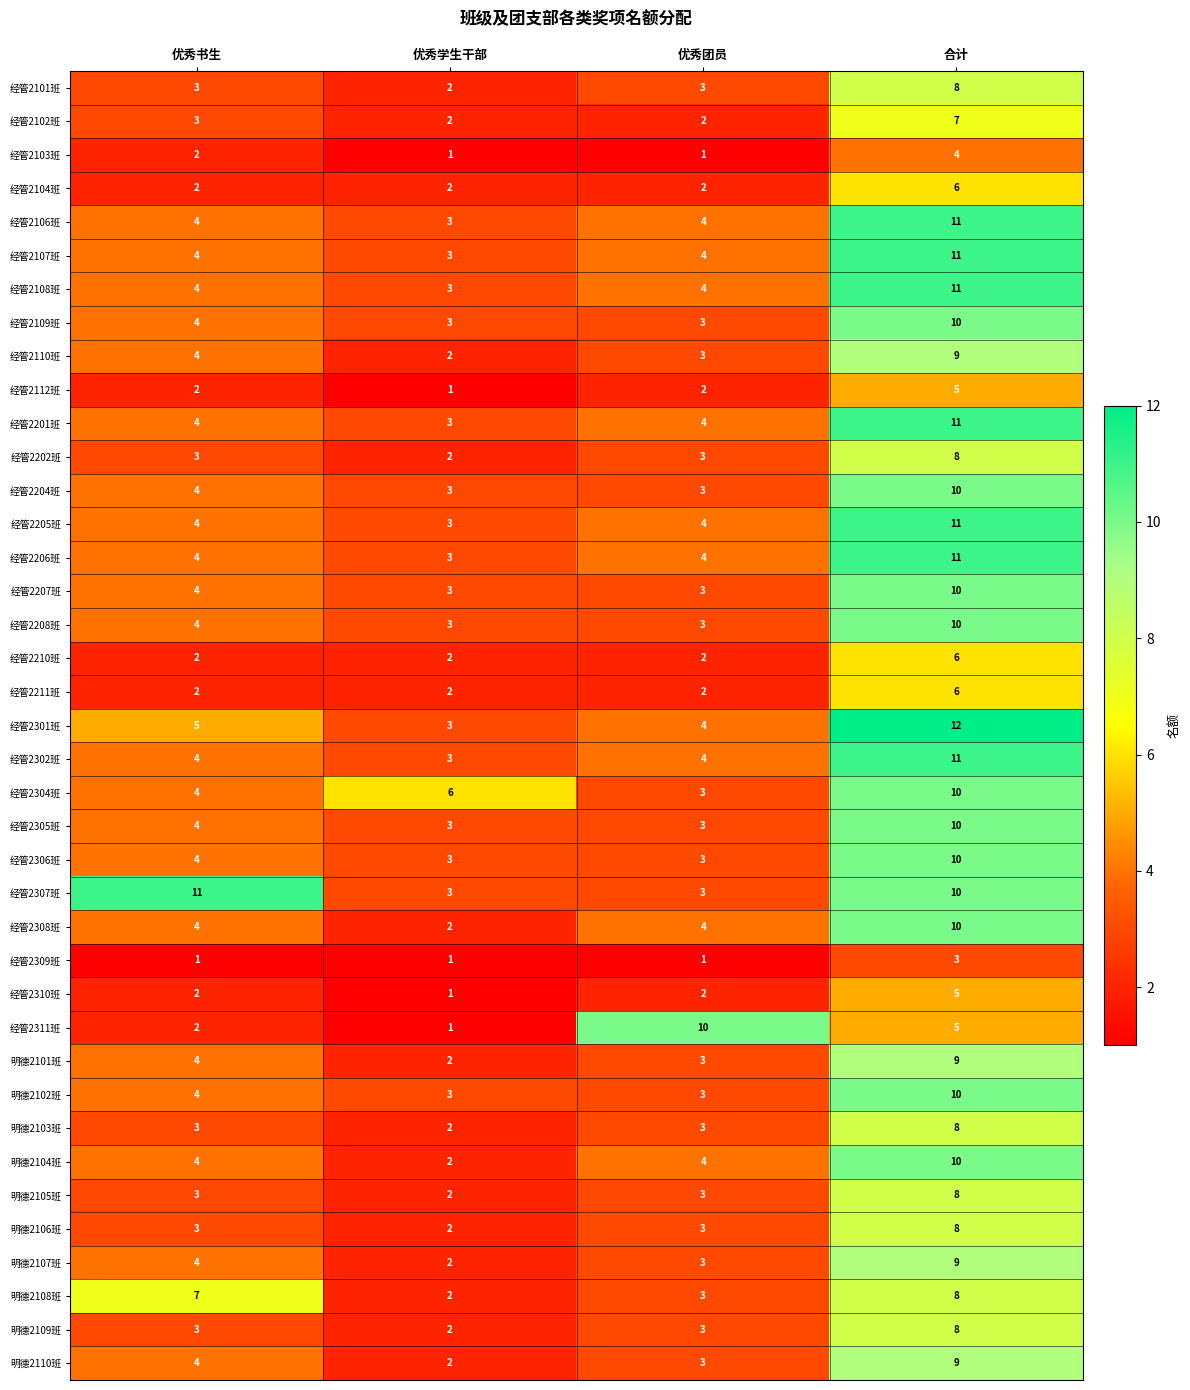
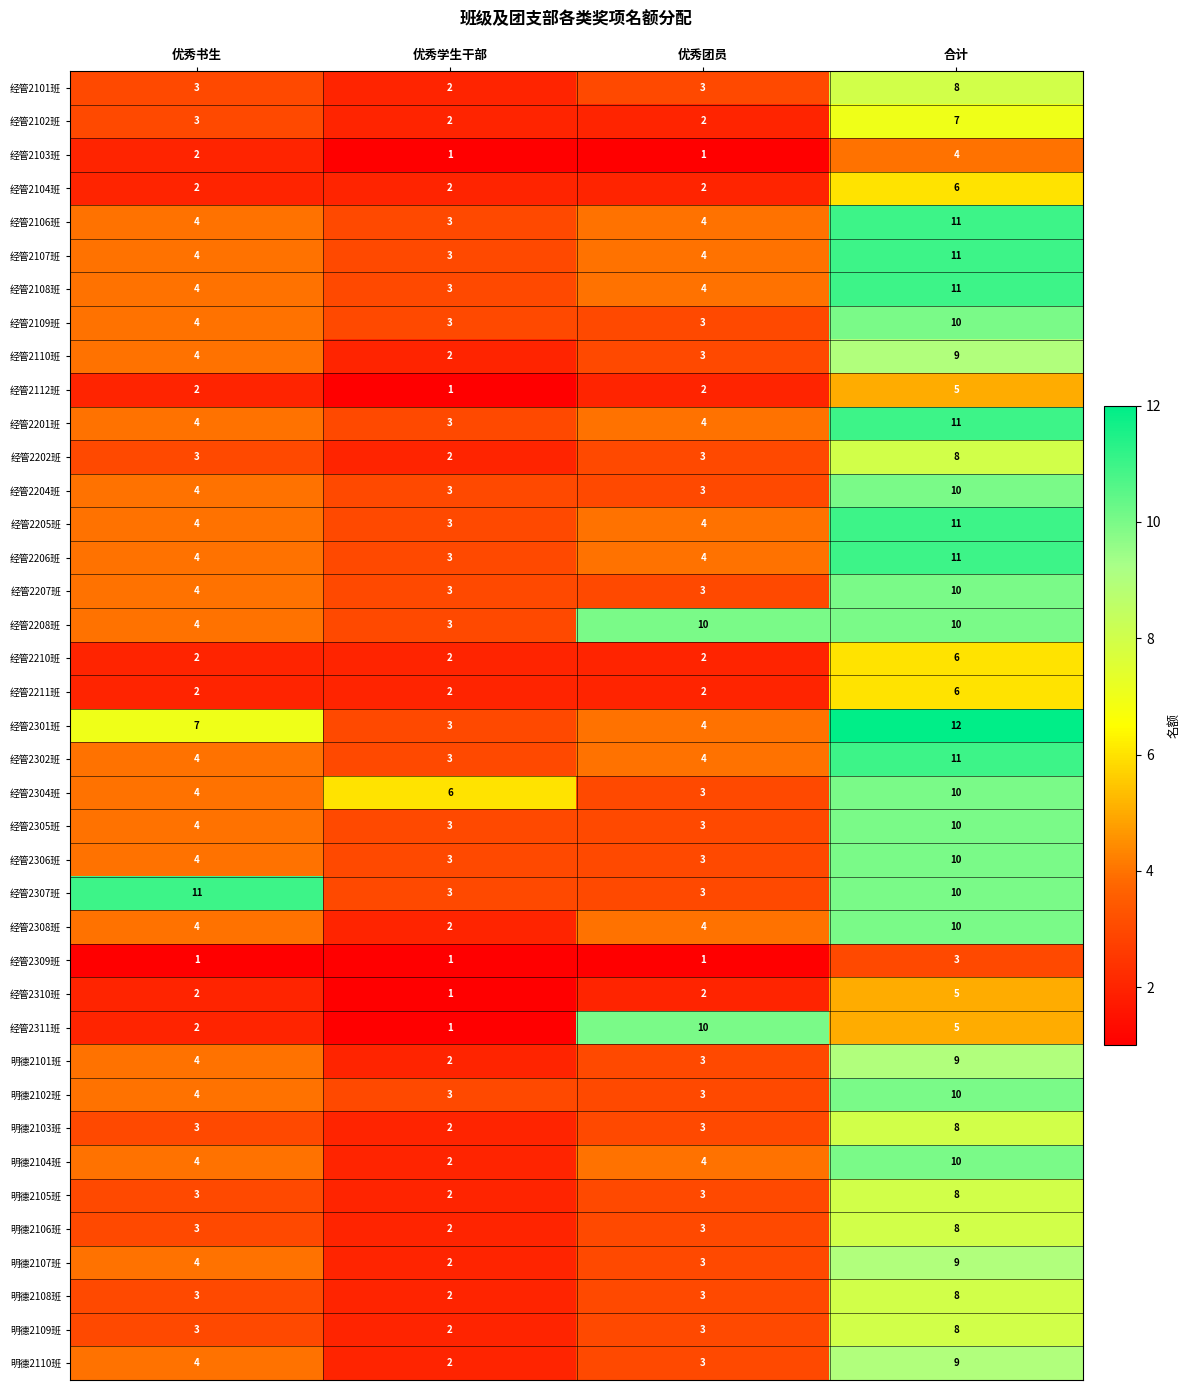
  {
    "经管2101班": {
      "优秀书生": 3,
      "优秀学生干部": 2,
      "优秀团员": 3,
      "合计": 8
    },
    "经管2102班": {
      "优秀书生": 3,
      "优秀学生干部": 2,
      "优秀团员": 2,
      "合计": 7
    },
    "经管2103班": {
      "优秀书生": 2,
      "优秀学生干部": 1,
      "优秀团员": 1,
      "合计": 4
    },
    "经管2104班": {
      "优秀书生": 2,
      "优秀学生干部": 2,
      "优秀团员": 2,
      "合计": 6
    },
    "经管2106班": {
      "优秀书生": 4,
      "优秀学生干部": 3,
      "优秀团员": 4,
      "合计": 11
    },
    "经管2107班": {
      "优秀书生": 4,
      "优秀学生干部": 3,
      "优秀团员": 4,
      "合计": 11
    },
    "经管2108班": {
      "优秀书生": 4,
      "优秀学生干部": 3,
      "优秀团员": 4,
      "合计": 11
    },
    "经管2109班": {
      "优秀书生": 4,
      "优秀学生干部": 3,
      "优秀团员": 3,
      "合计": 10
    },
    "经管2110班": {
      "优秀书生": 4,
      "优秀学生干部": 2,
      "优秀团员": 3,
      "合计": 9
    },
    "经管2112班": {
      "优秀书生": 2,
      "优秀学生干部": 1,
      "优秀团员": 2,
      "合计": 5
    },
    "经管2201班": {
      "优秀书生": 4,
      "优秀学生干部": 3,
      "优秀团员": 4,
      "合计": 11
    },
    "经管2202班": {
      "优秀书生": 3,
      "优秀学生干部": 2,
      "优秀团员": 3,
      "合计": 8
    },
    "经管2204班": {
      "优秀书生": 4,
      "优秀学生干部": 3,
      "优秀团员": 3,
      "合计": 10
    },
    "经管2205班": {
      "优秀书生": 4,
      "优秀学生干部": 3,
      "优秀团员": 4,
      "合计": 11
    },
    "经管2206班": {
      "优秀书生": 4,
      "优秀学生干部": 3,
      "优秀团员": 4,
      "合计": 11
    },
    "经管2207班": {
      "优秀书生": 4,
      "优秀学生干部": 3,
      "优秀团员": 3,
      "合计": 10
    },
    "经管2208班": {
      "优秀书生": 4,
      "优秀学生干部": 3,
-     "优秀团员": 3,
+     "优秀团员": 10,
      "合计": 10
    },
    "经管2210班": {
      "优秀书生": 2,
      "优秀学生干部": 2,
      "优秀团员": 2,
      "合计": 6
    },
    "经管2211班": {
      "优秀书生": 2,
      "优秀学生干部": 2,
      "优秀团员": 2,
      "合计": 6
    },
    "经管2301班": {
-     "优秀书生": 5,
+     "优秀书生": 7,
      "优秀学生干部": 3,
      "优秀团员": 4,
      "合计": 12
    },
    "经管2302班": {
      "优秀书生": 4,
      "优秀学生干部": 3,
      "优秀团员": 4,
      "合计": 11
    },
    "经管2304班": {
      "优秀书生": 4,
      "优秀学生干部": 6,
      "优秀团员": 3,
      "合计": 10
    },
    "经管2305班": {
      "优秀书生": 4,
      "优秀学生干部": 3,
      "优秀团员": 3,
      "合计": 10
    },
    "经管2306班": {
      "优秀书生": 4,
      "优秀学生干部": 3,
      "优秀团员": 3,
      "合计": 10
    },
    "经管2307班": {
      "优秀书生": 11,
      "优秀学生干部": 3,
      "优秀团员": 3,
      "合计": 10
    },
    "经管2308班": {
      "优秀书生": 4,
      "优秀学生干部": 2,
      "优秀团员": 4,
      "合计": 10
    },
    "经管2309班": {
      "优秀书生": 1,
      "优秀学生干部": 1,
      "优秀团员": 1,
      "合计": 3
    },
    "经管2310班": {
      "优秀书生": 2,
      "优秀学生干部": 1,
      "优秀团员": 2,
      "合计": 5
    },
    "经管2311班": {
      "优秀书生": 2,
      "优秀学生干部": 1,
      "优秀团员": 10,
      "合计": 5
    },
    "明德2101班": {
      "优秀书生": 4,
      "优秀学生干部": 2,
      "优秀团员": 3,
      "合计": 9
    },
    "明德2102班": {
      "优秀书生": 4,
      "优秀学生干部": 3,
      "优秀团员": 3,
      "合计": 10
    },
    "明德2103班": {
      "优秀书生": 3,
      "优秀学生干部": 2,
      "优秀团员": 3,
      "合计": 8
    },
    "明德2104班": {
      "优秀书生": 4,
      "优秀学生干部": 2,
      "优秀团员": 4,
      "合计": 10
    },
    "明德2105班": {
      "优秀书生": 3,
      "优秀学生干部": 2,
      "优秀团员": 3,
      "合计": 8
    },
    "明德2106班": {
      "优秀书生": 3,
      "优秀学生干部": 2,
      "优秀团员": 3,
      "合计": 8
    },
    "明德2107班": {
      "优秀书生": 4,
      "优秀学生干部": 2,
      "优秀团员": 3,
      "合计": 9
    },
    "明德2108班": {
-     "优秀书生": 7,
+     "优秀书生": 3,
      "优秀学生干部": 2,
      "优秀团员": 3,
      "合计": 8
    },
    "明德2109班": {
      "优秀书生": 3,
      "优秀学生干部": 2,
      "优秀团员": 3,
      "合计": 8
    },
    "明德2110班": {
      "优秀书生": 4,
      "优秀学生干部": 2,
      "优秀团员": 3,
      "合计": 9
    }
  }
